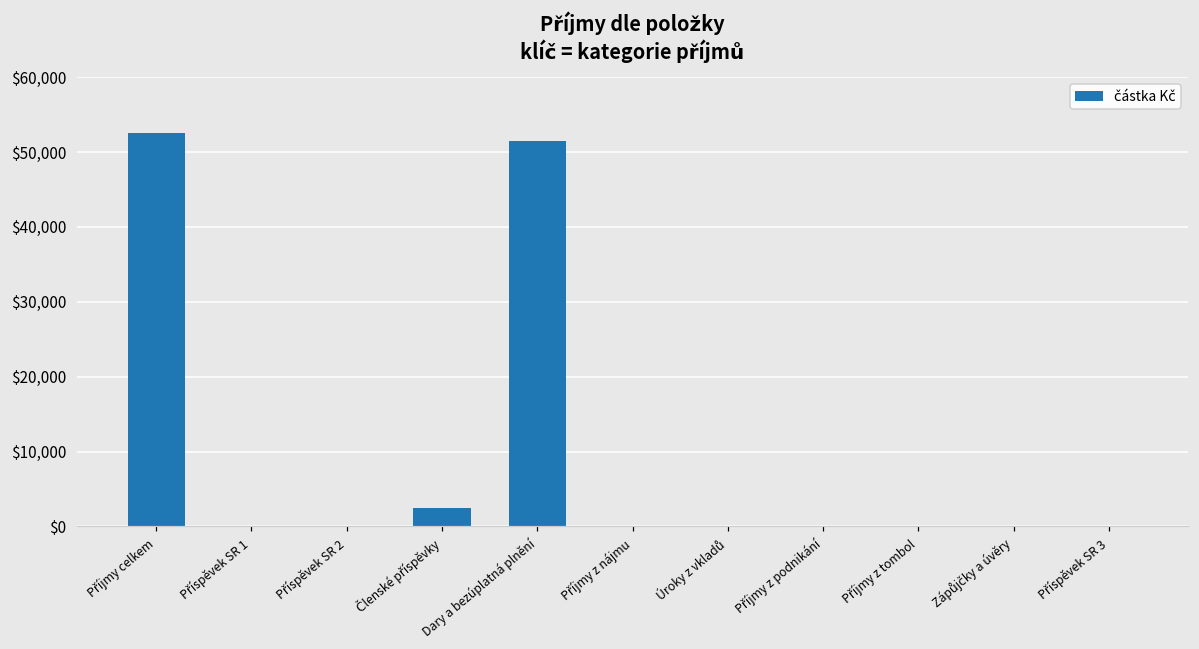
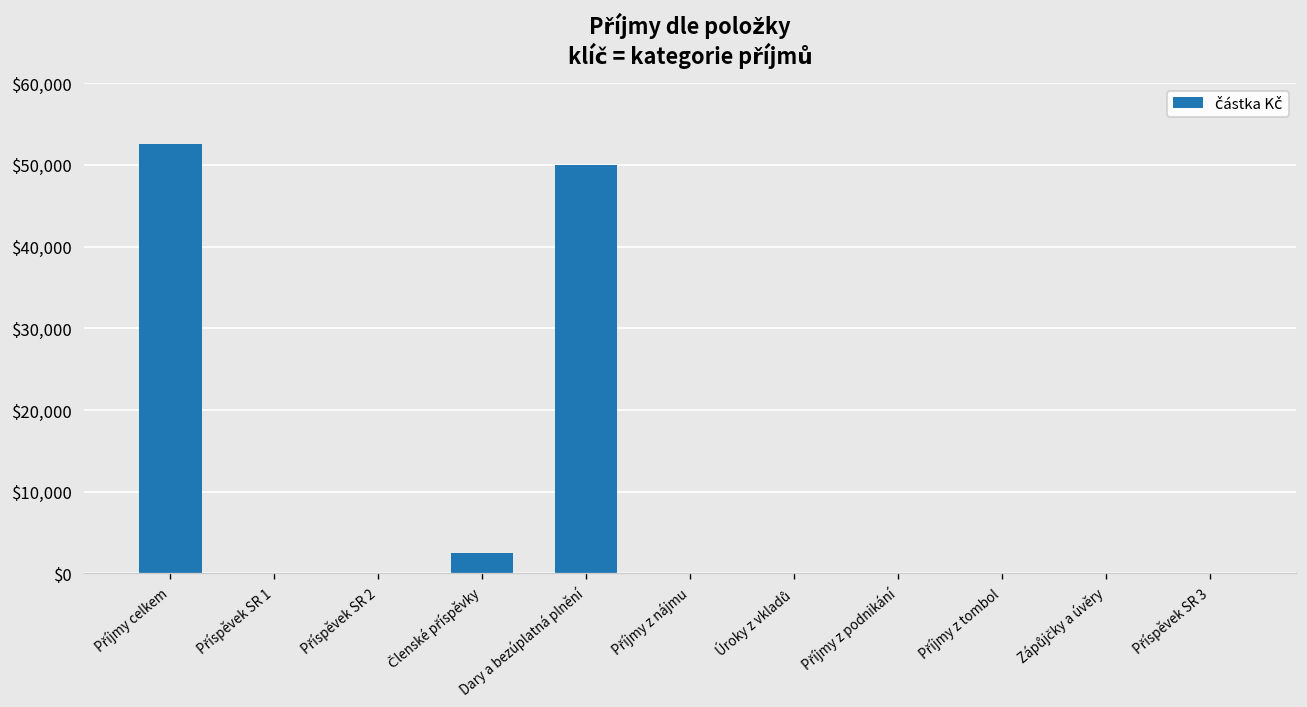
  {
    "Příjmy celkem": "$53,000",
    "Příspěvek SR 1": "$0",
    "Příspěvek SR 2": "$0",
    "Členské příspěvky": "$3,000",
-   "Dary a bezúplatná plnění": "$51,000",
+   "Dary a bezúplatná plnění": "$50,000",
    "Příjmy z nájmu": "$0",
    "Úroky z vkladů": "$0",
    "Příjmy z podnikání": "$0",
    "Příjmy z tombol": "$0",
    "Zápůjčky a úvěry": "$0",
    "Příspěvek SR 3": "$0"
  }
